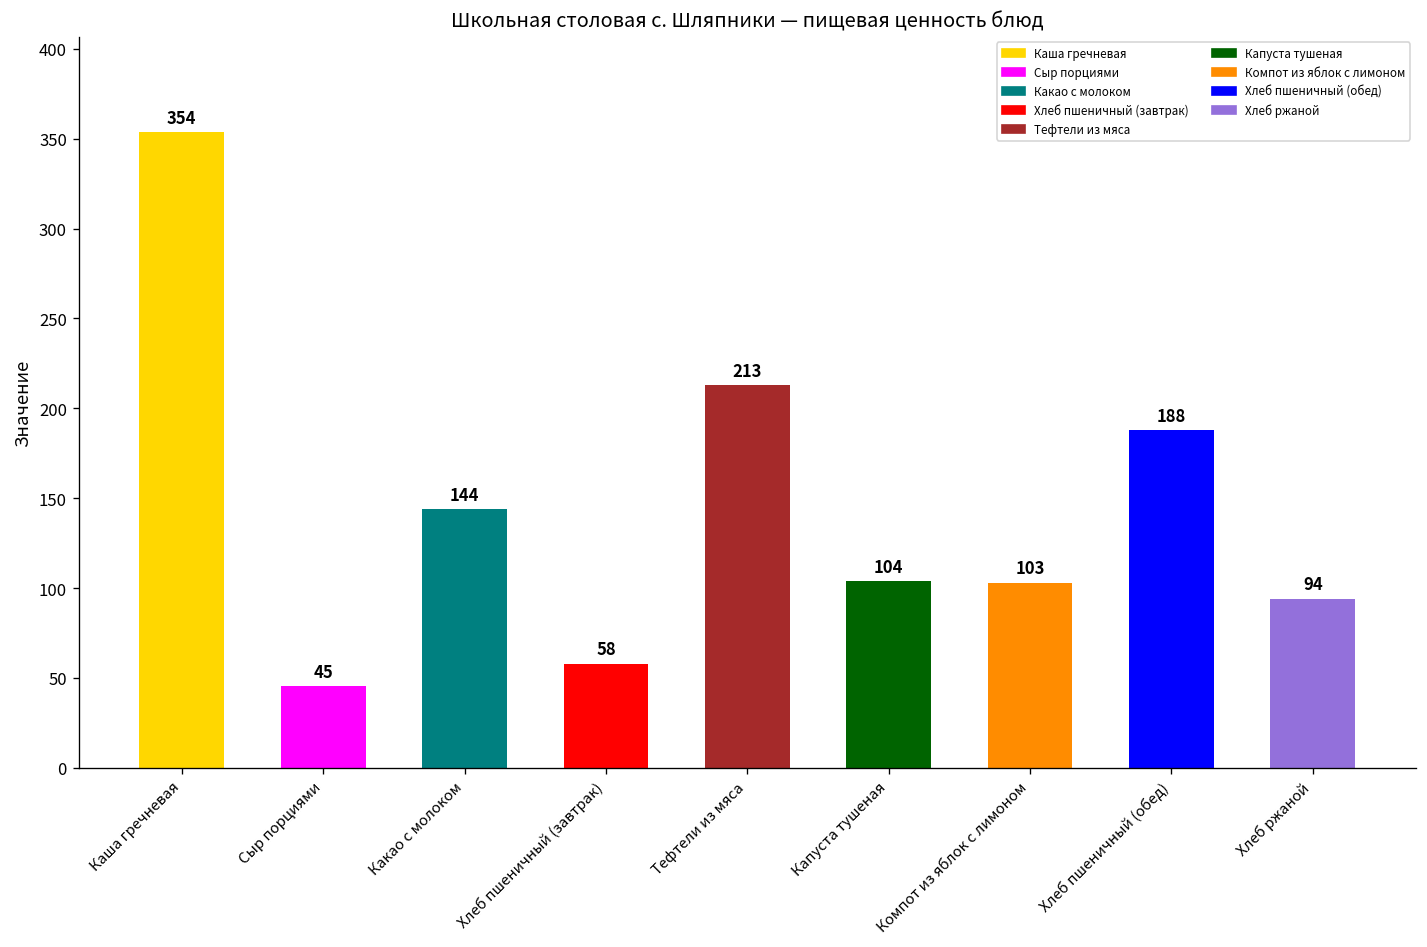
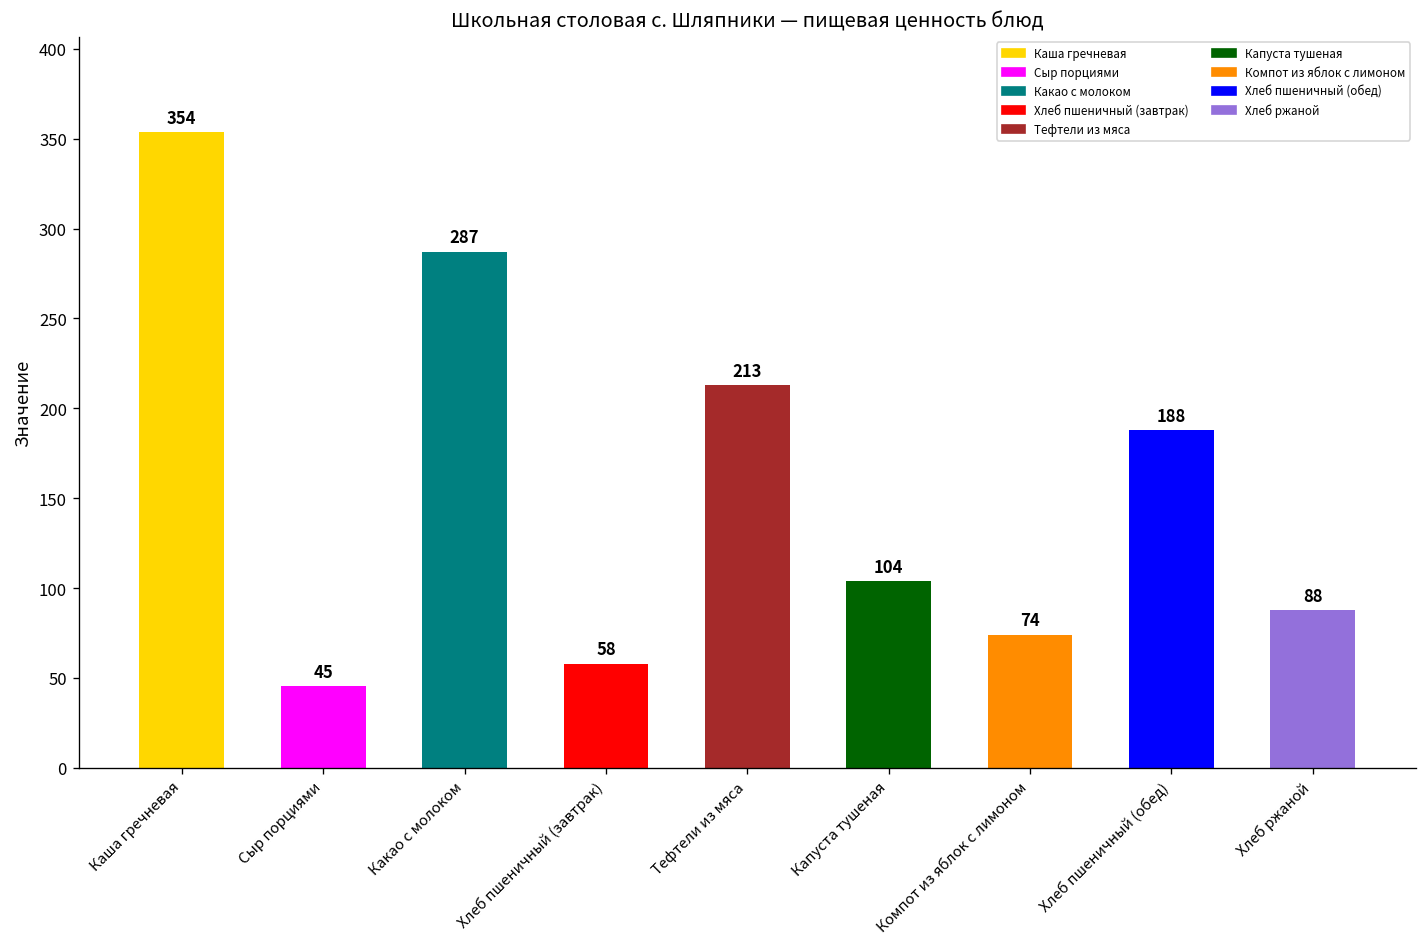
  {
    "Каша гречневая": 354,
    "Сыр порциями": 45,
-   "Какао с молоком": 144,
+   "Какао с молоком": 287,
    "Хлеб пшеничный (завтрак)": 58,
    "Тефтели из мяса": 213,
    "Капуста тушеная": 104,
-   "Компот из яблок с лимоном": 103,
+   "Компот из яблок с лимоном": 74,
    "Хлеб пшеничный (обед)": 188,
-   "Хлеб ржаной": 94
+   "Хлеб ржаной": 88
  }
